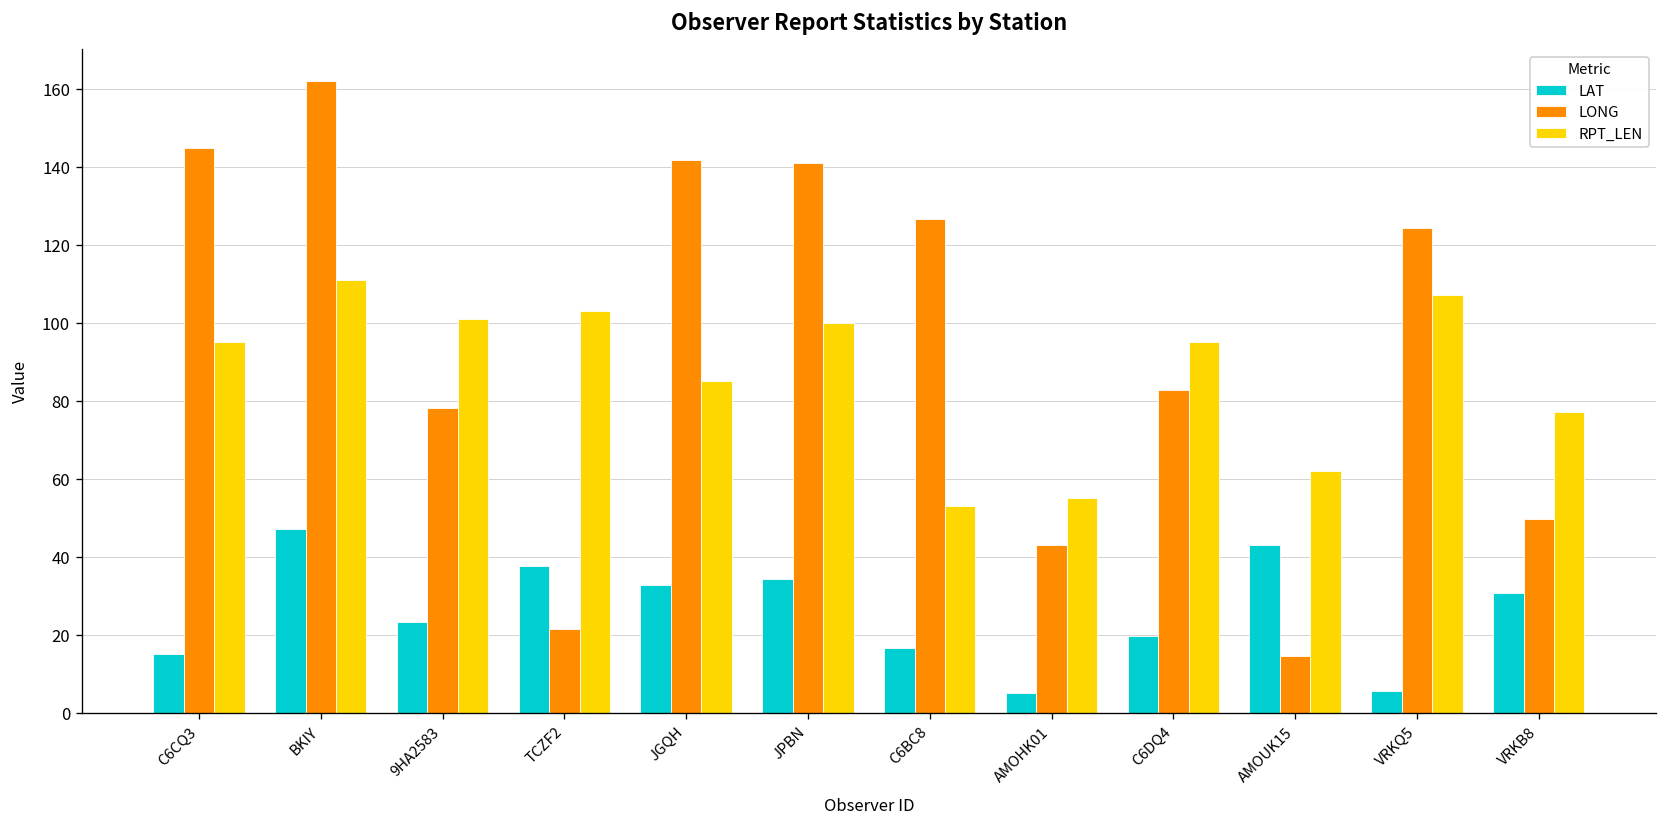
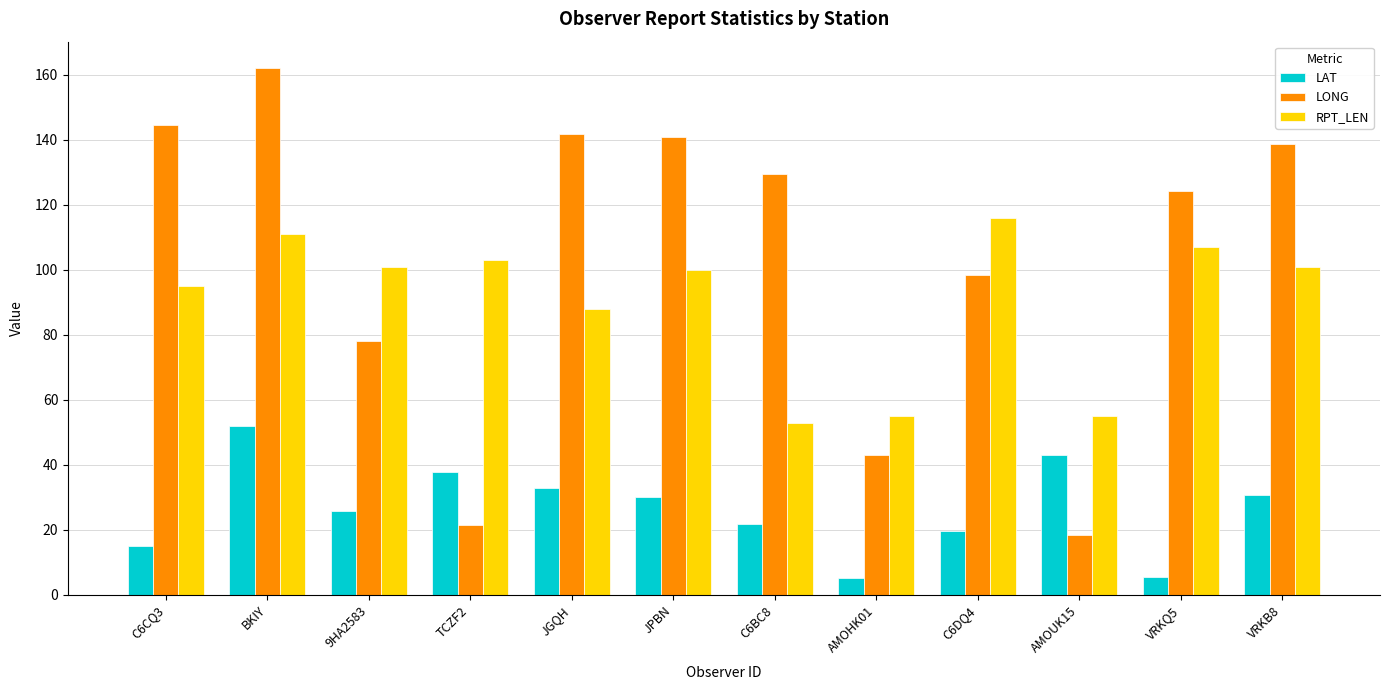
  {
    "LAT": {
      "C6CQ3": 15,
-     "BKIY": 47,
-     "9HA2583": 23,
+     "BKIY": 52,
+     "9HA2583": 26,
      "TCZF2": 38,
      "JGQH": 33,
-     "JPBN": 34,
-     "C6BC8": 17,
+     "JPBN": 30,
+     "C6BC8": 22,
      "AMOHK01": 5,
      "C6DQ4": 20,
      "AMOUK15": 43,
      "VRKQ5": 6,
      "VRKB8": 31
    },
    "LONG": {
      "C6CQ3": 145,
      "BKIY": 162,
      "9HA2583": 78,
      "TCZF2": 21,
      "JGQH": 142,
      "JPBN": 141,
-     "C6BC8": 127,
+     "C6BC8": 130,
      "AMOHK01": 43,
-     "C6DQ4": 83,
-     "AMOUK15": 15,
+     "C6DQ4": 98,
+     "AMOUK15": 18,
      "VRKQ5": 124,
-     "VRKB8": 50
+     "VRKB8": 139
    },
    "RPT_LEN": {
      "C6CQ3": 95,
      "BKIY": 111,
      "9HA2583": 101,
      "TCZF2": 103,
-     "JGQH": 85,
+     "JGQH": 88,
      "JPBN": 100,
      "C6BC8": 53,
      "AMOHK01": 55,
-     "C6DQ4": 95,
-     "AMOUK15": 62,
+     "C6DQ4": 116,
+     "AMOUK15": 55,
      "VRKQ5": 107,
-     "VRKB8": 77
+     "VRKB8": 101
    }
  }
